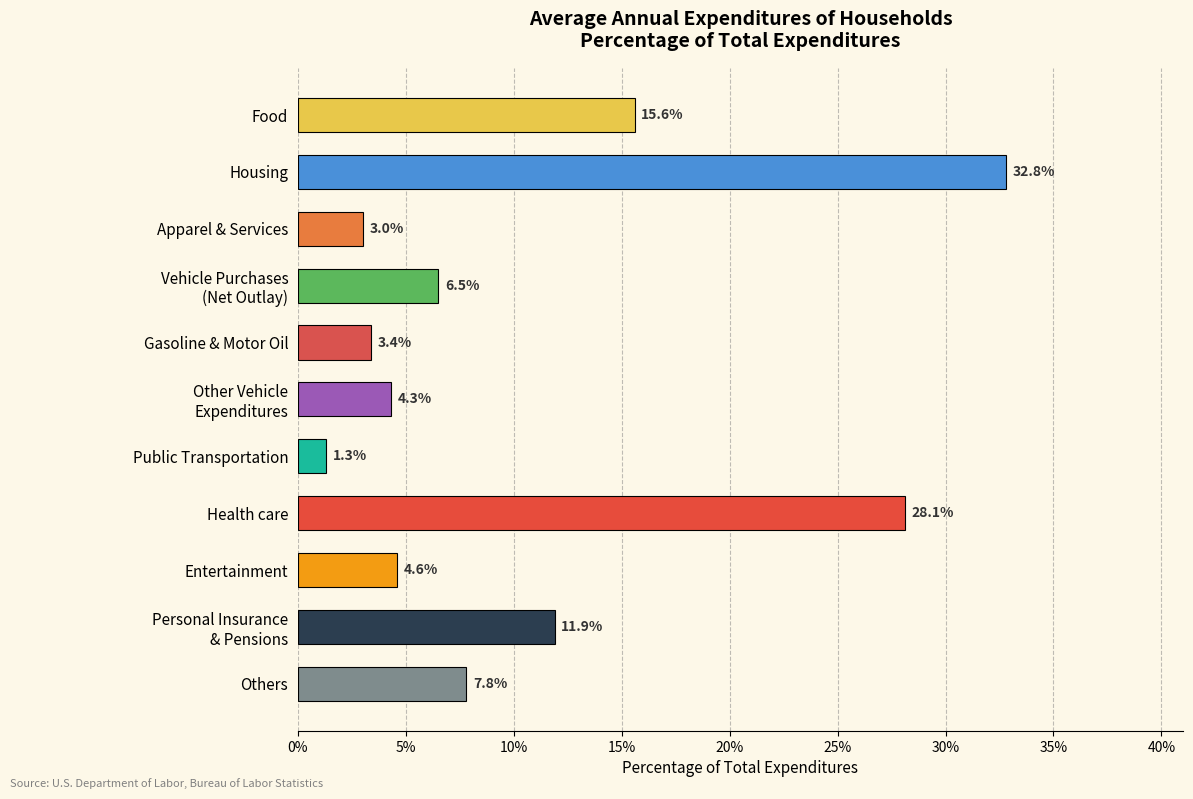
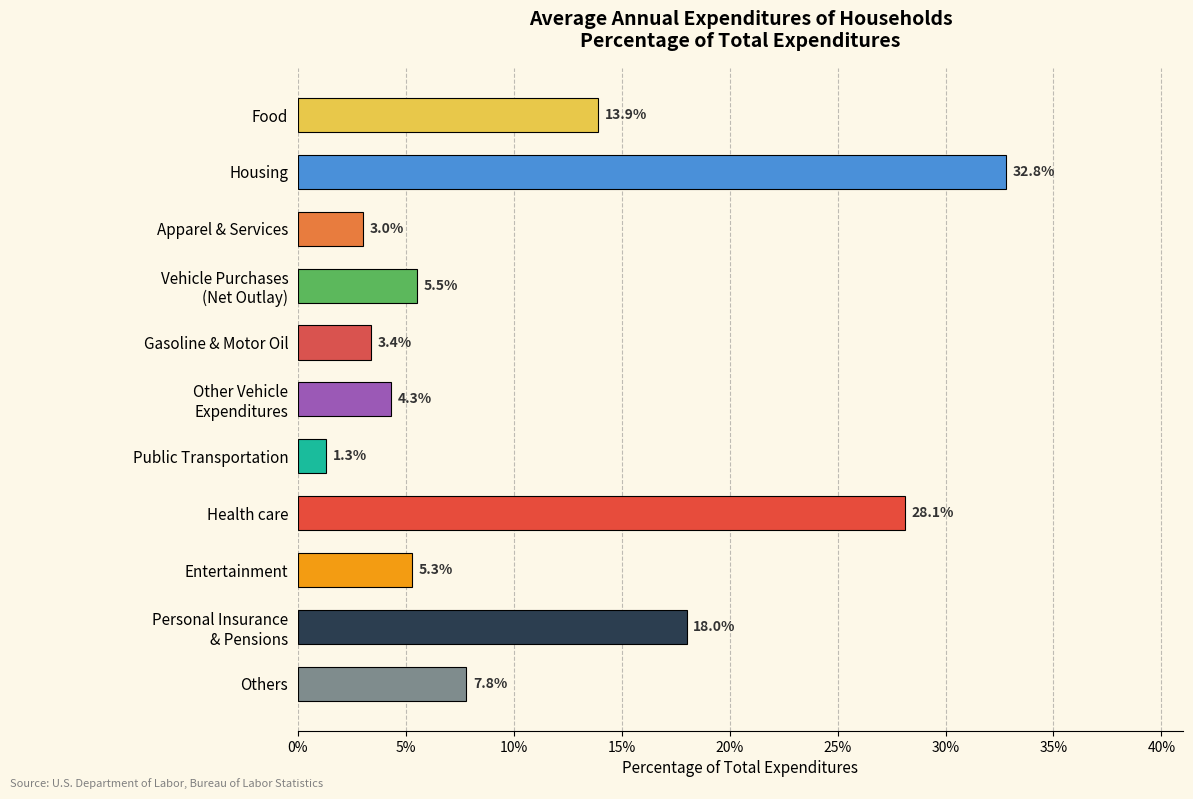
  {
-   "Food": "15.6%",
+   "Food": "13.9%",
    "Housing": "32.8%",
    "Apparel & Services": "3.0%",
-   "Vehicle Purchases (Net Outlay)": "6.5%",
+   "Vehicle Purchases (Net Outlay)": "5.5%",
    "Gasoline & Motor Oil": "3.4%",
    "Other Vehicle Expenditures": "4.3%",
    "Public Transportation": "1.3%",
    "Health care": "28.1%",
-   "Entertainment": "4.6%",
-   "Personal Insurance & Pensions": "11.9%",
+   "Entertainment": "5.3%",
+   "Personal Insurance & Pensions": "18.0%",
    "Others": "7.8%"
  }
